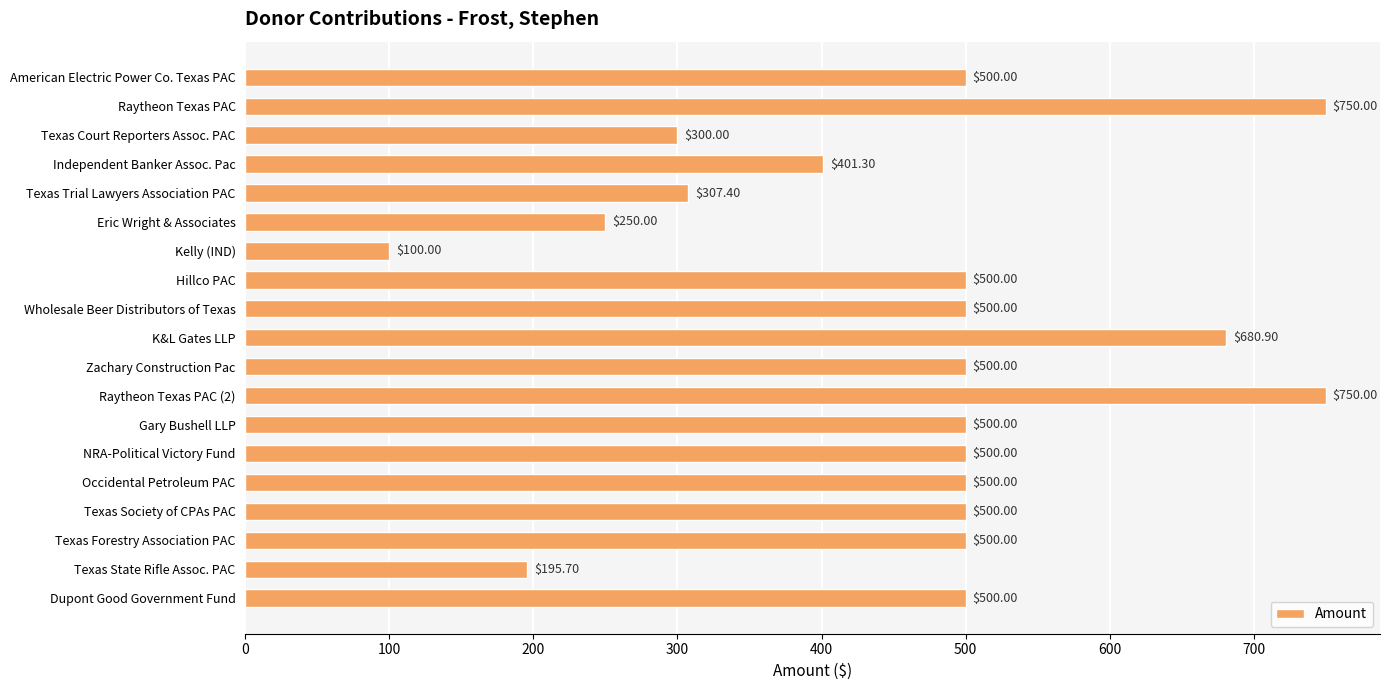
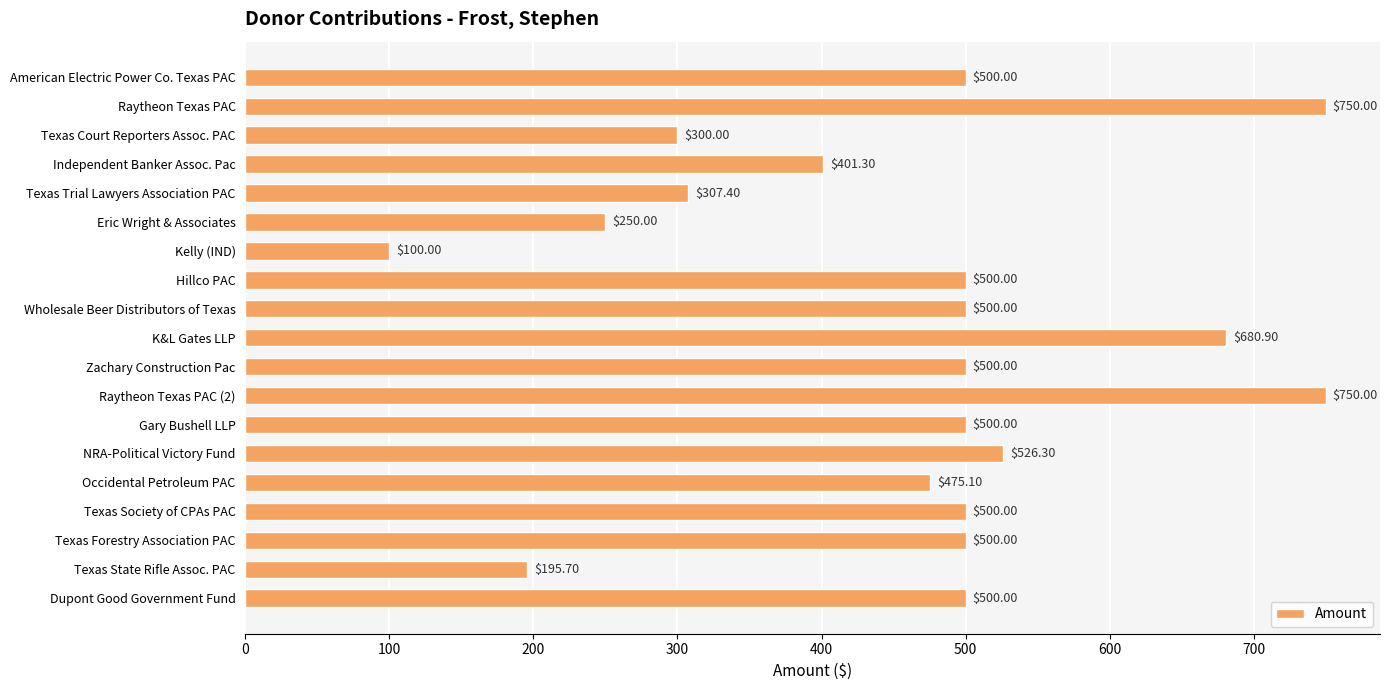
  {
    "American Electric Power Co. Texas PAC": "$500.00",
    "Raytheon Texas PAC": "$750.00",
    "Texas Court Reporters Assoc. PAC": "$300.00",
    "Independent Banker Assoc. Pac": "$401.30",
    "Texas Trial Lawyers Association PAC": "$307.40",
    "Eric Wright & Associates": "$250.00",
    "Kelly (IND)": "$100.00",
    "Hillco PAC": "$500.00",
    "Wholesale Beer Distributors of Texas": "$500.00",
    "K&L Gates LLP": "$680.90",
    "Zachary Construction Pac": "$500.00",
    "Raytheon Texas PAC (2)": "$750.00",
    "Gary Bushell LLP": "$500.00",
-   "NRA-Political Victory Fund": "$500.00",
-   "Occidental Petroleum PAC": "$500.00",
+   "NRA-Political Victory Fund": "$526.30",
+   "Occidental Petroleum PAC": "$475.10",
    "Texas Society of CPAs PAC": "$500.00",
    "Texas Forestry Association PAC": "$500.00",
    "Texas State Rifle Assoc. PAC": "$195.70",
    "Dupont Good Government Fund": "$500.00"
  }
